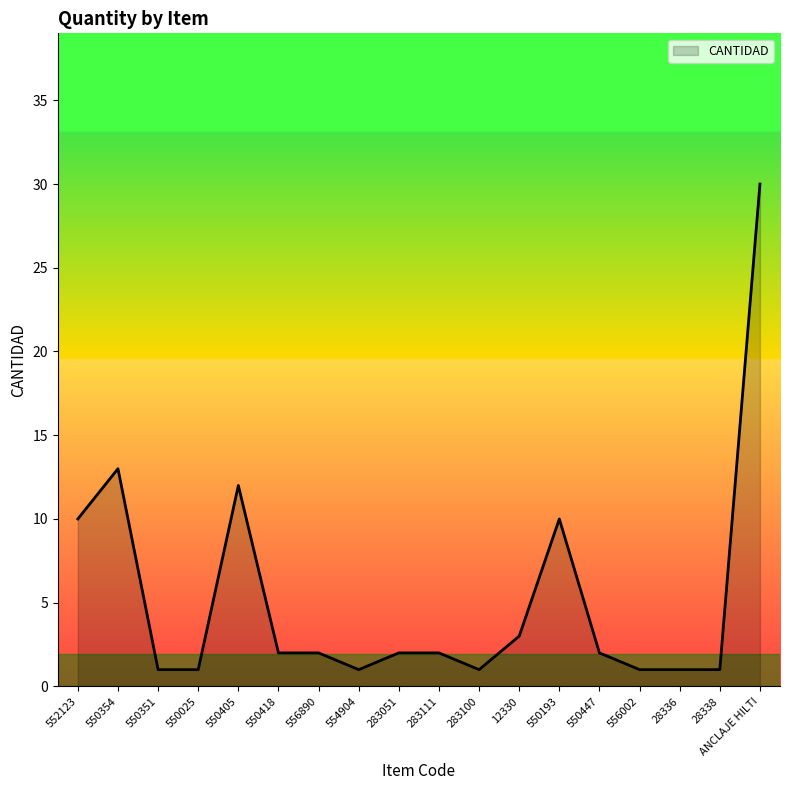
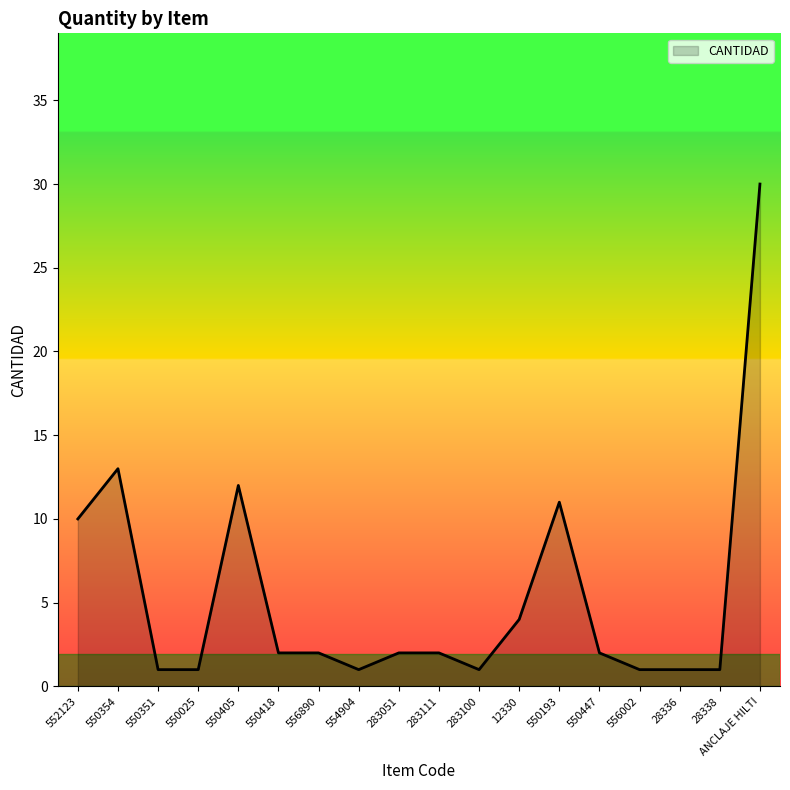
  {
    "552123": 10,
    "550354": 13,
    "550405": 12,
    "550418": 2,
    "556890": 2,
    "283051": 2,
    "283111": 2,
-   "12330": 3,
-   "550193": 10,
+   "12330": 4,
+   "550193": 11,
    "550447": 2,
    "ANCLAJE HILTI": 30
  }
